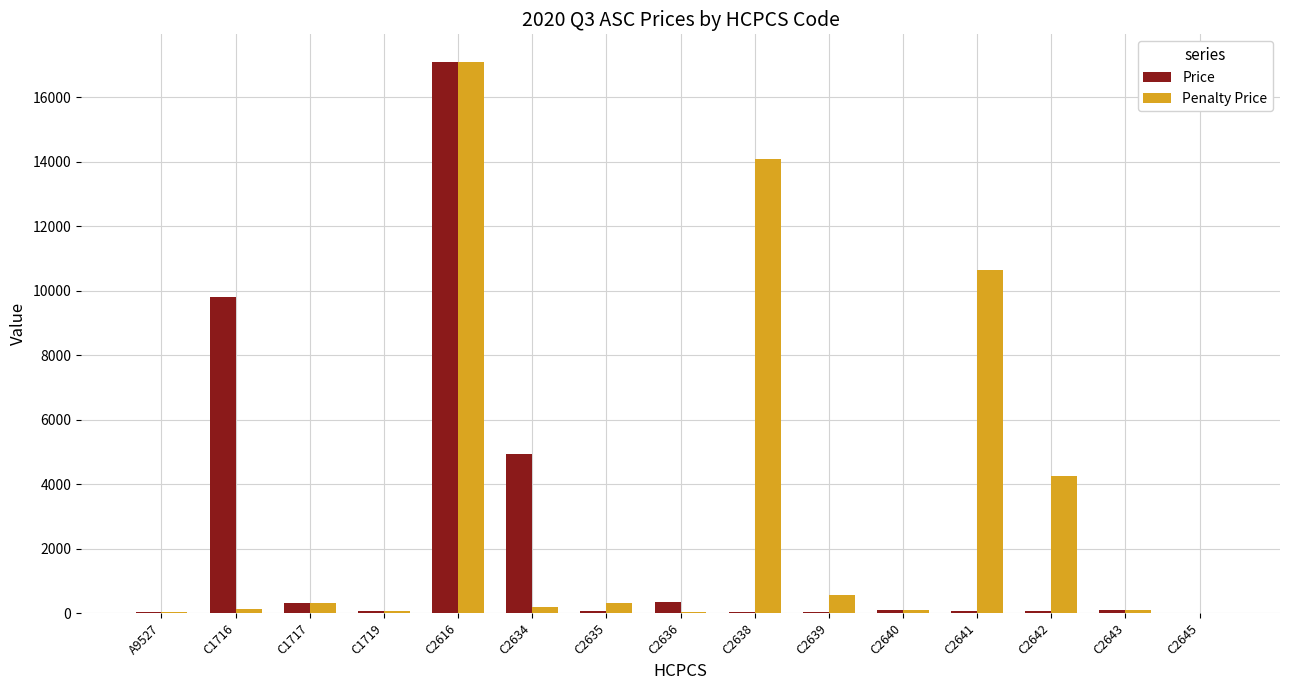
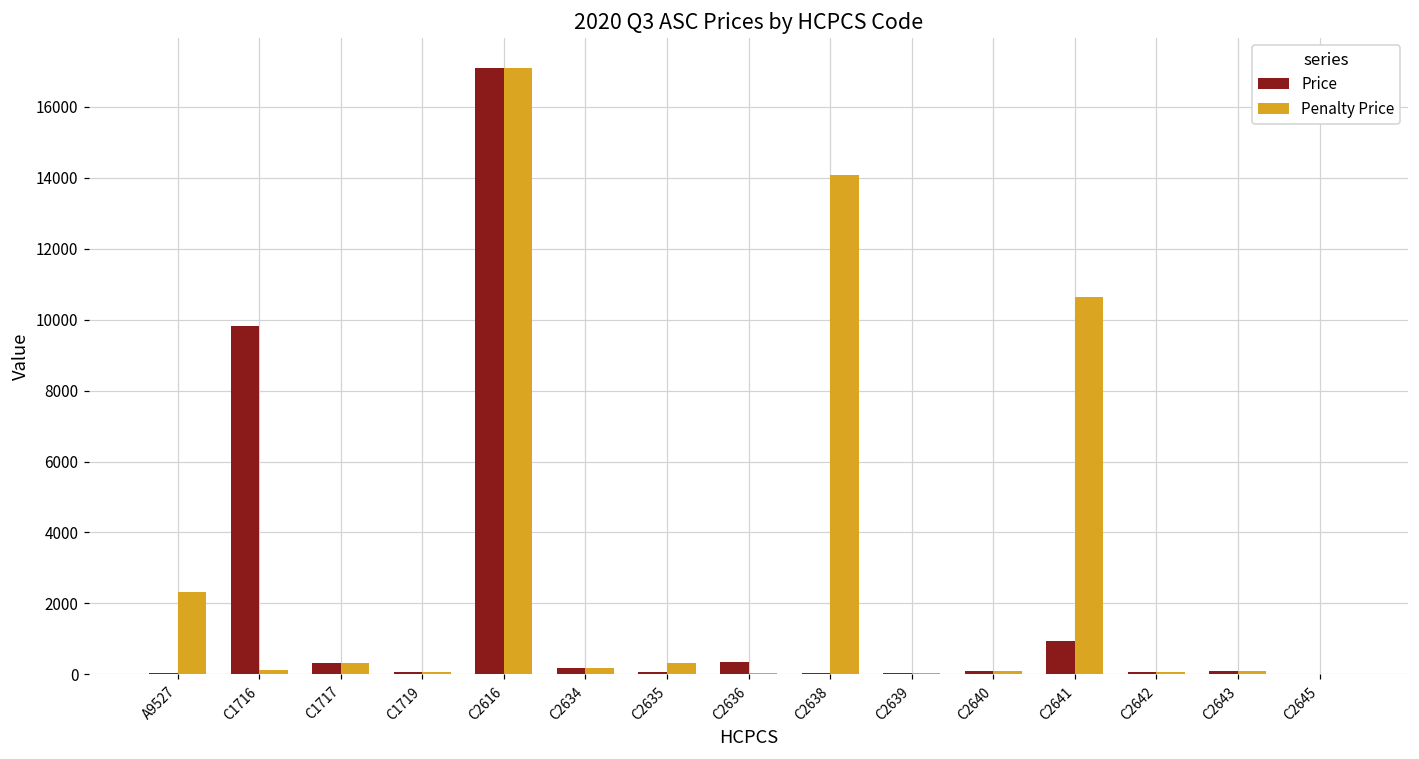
  {
    "Price": {
      "C1716": 9800,
      "C1717": 300,
      "C2616": 17100,
-     "C2634": 4900,
+     "C2634": 200,
      "C2636": 400,
      "C2640": 100,
-     "C2641": 100,
+     "C2641": 900,
      "C2643": 100
    },
    "Penalty Price": {
-     "A9527": 0,
+     "A9527": 2300,
      "C1716": 100,
      "C1717": 300,
      "C2616": 17100,
      "C2634": 200,
      "C2635": 300,
      "C2638": 14100,
-     "C2639": 600,
+     "C2639": 0,
      "C2640": 100,
      "C2641": 10600,
-     "C2642": 4200,
+     "C2642": 100,
      "C2643": 100
    }
  }
